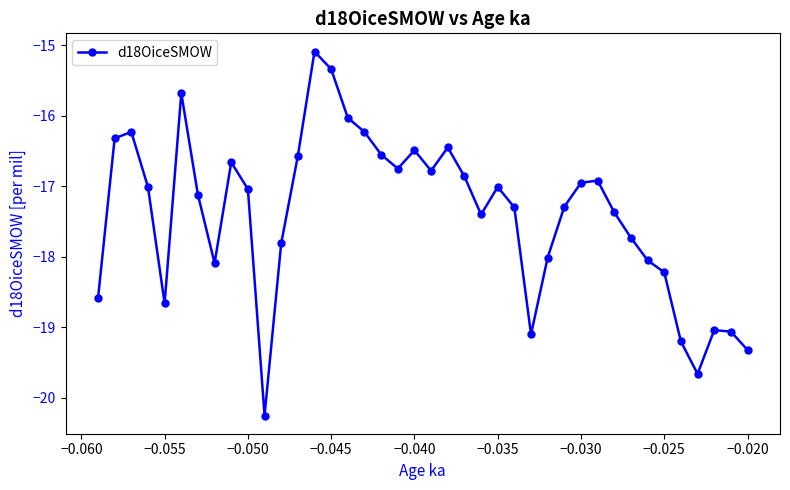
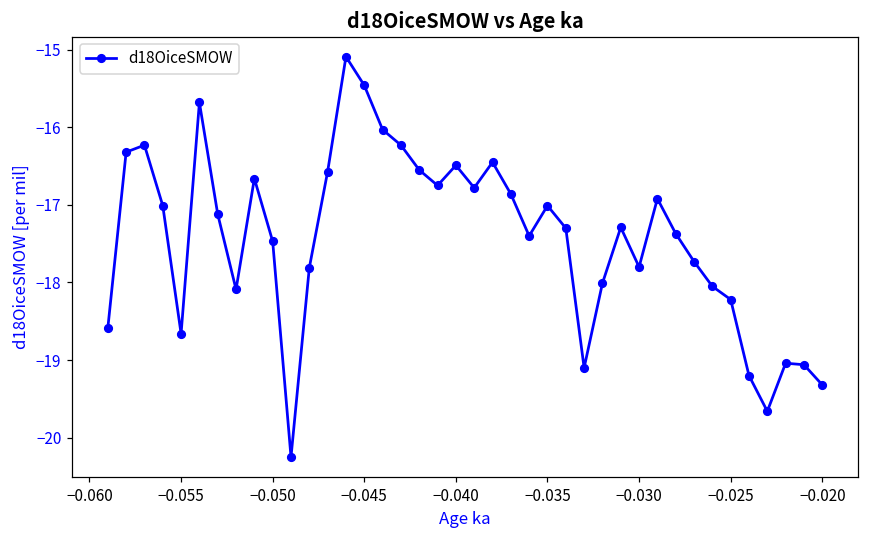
  {
    "−0.055": -18.7,
-   "−0.050": -17.0,
-   "−0.045": -15.3,
+   "−0.050": -17.5,
+   "−0.045": -15.5,
    "−0.040": -16.5,
    "−0.035": -17.0,
-   "−0.030": -17.0,
+   "−0.030": -17.8,
    "−0.025": -18.2,
    "−0.020": -19.3
  }
